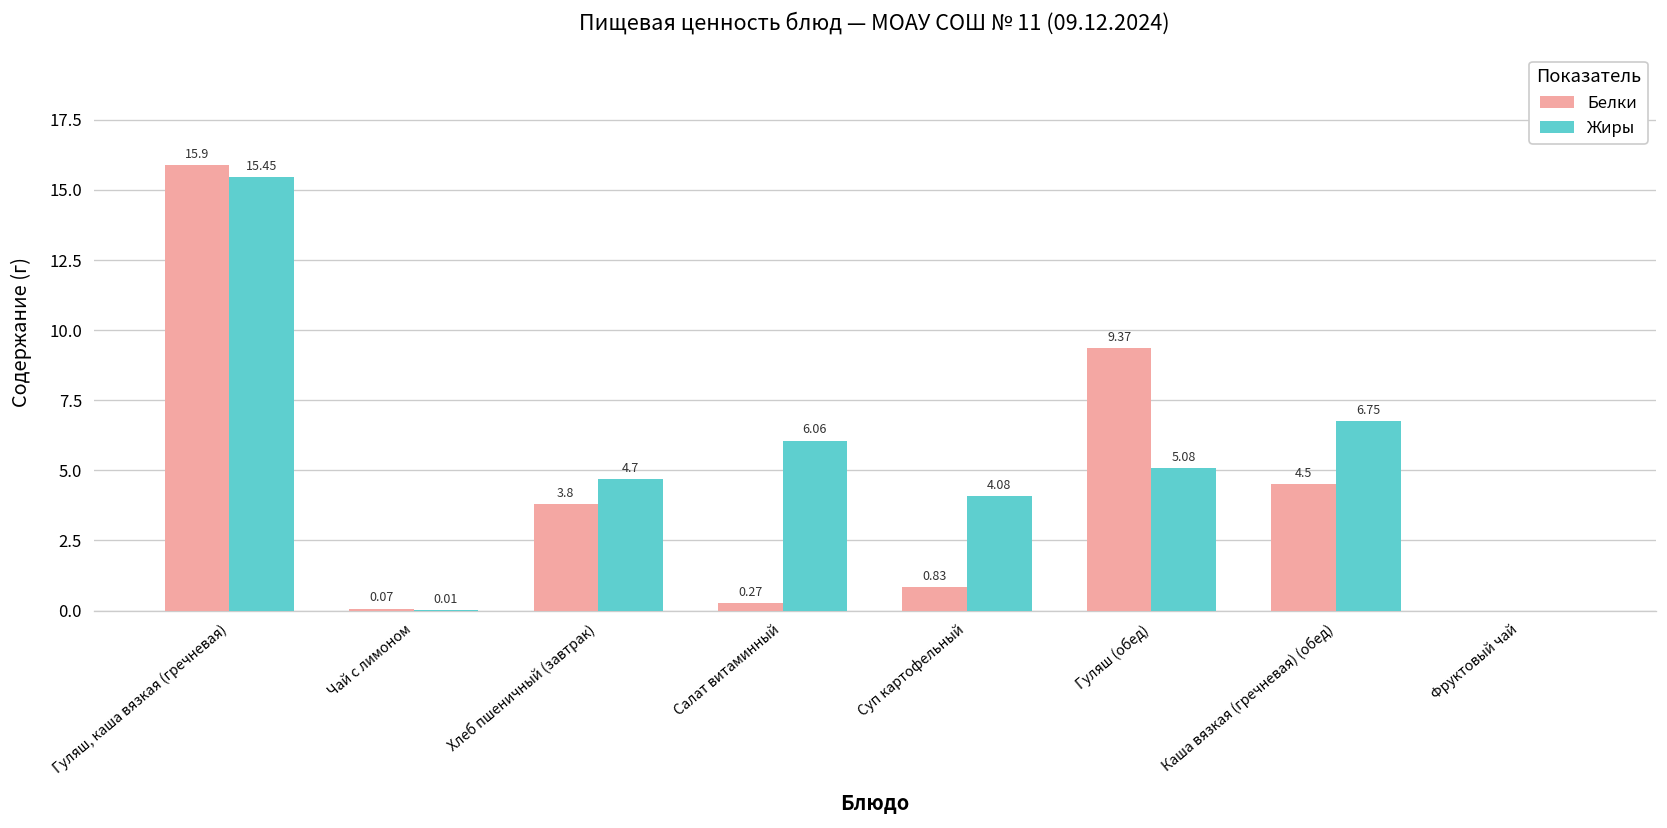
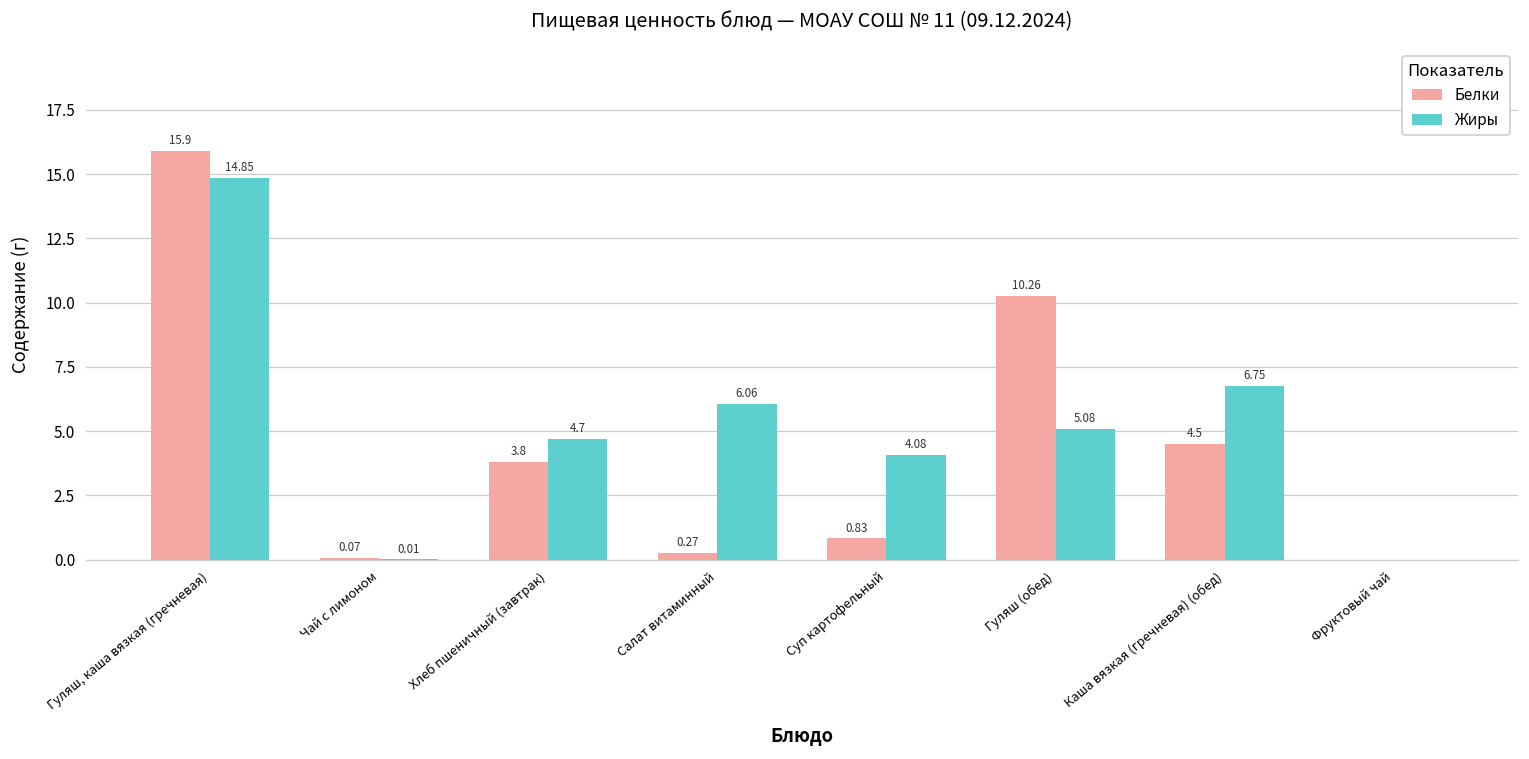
  {
    "Белки": {
      "Гуляш, каша вязкая (гречневая)": 15.9,
      "Чай с лимоном": 0.07,
      "Хлеб пшеничный (завтрак)": 3.8,
      "Салат витаминный": 0.27,
      "Суп картофельный": 0.83,
-     "Гуляш (обед)": 9.37,
+     "Гуляш (обед)": 10.26,
      "Каша вязкая (гречневая) (обед)": 4.5
    },
    "Жиры": {
-     "Гуляш, каша вязкая (гречневая)": 15.45,
+     "Гуляш, каша вязкая (гречневая)": 14.85,
      "Чай с лимоном": 0.01,
      "Хлеб пшеничный (завтрак)": 4.7,
      "Салат витаминный": 6.06,
      "Суп картофельный": 4.08,
      "Гуляш (обед)": 5.08,
      "Каша вязкая (гречневая) (обед)": 6.75
    }
  }
